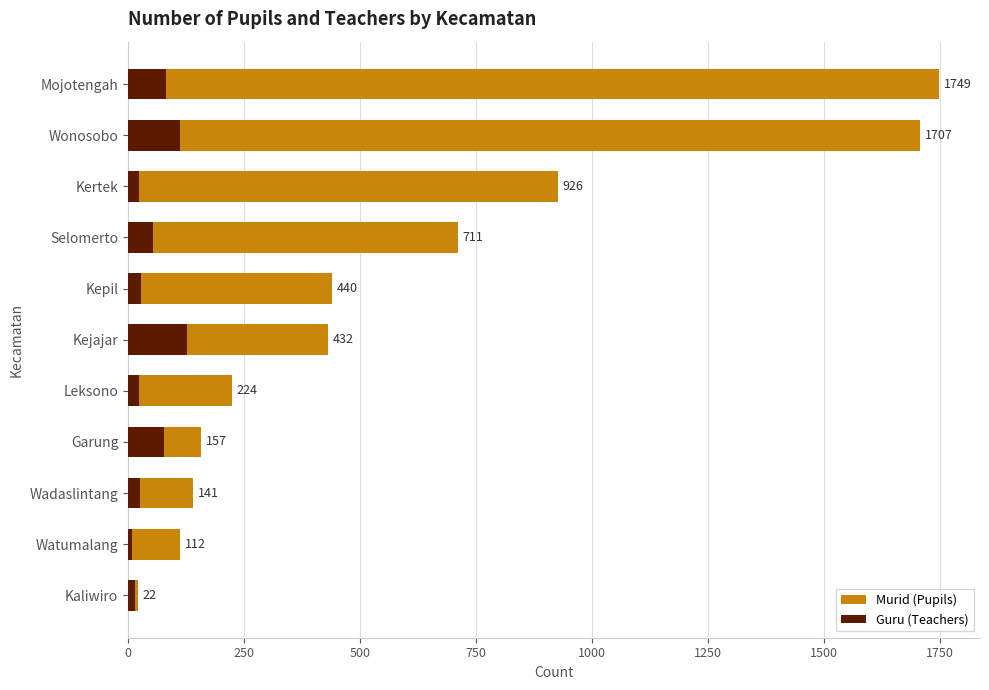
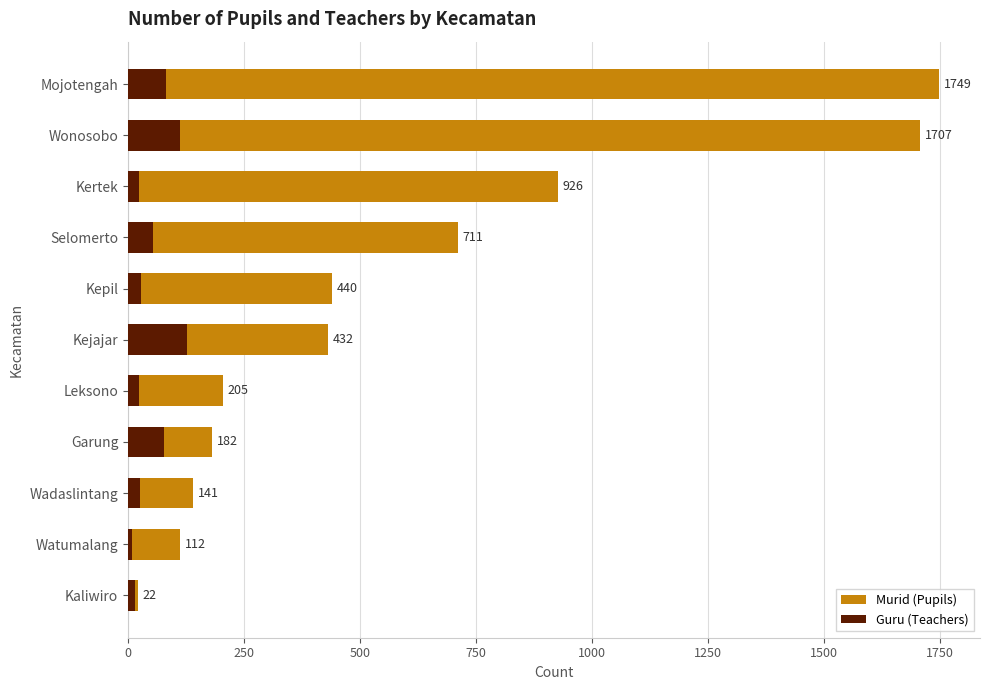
  {
    "Murid (Pupils)": {
      "Mojotengah": 1749,
      "Wonosobo": 1707,
      "Kertek": 926,
      "Selomerto": 711,
      "Kepil": 440,
      "Kejajar": 432,
-     "Leksono": 224,
-     "Garung": 157,
+     "Leksono": 205,
+     "Garung": 182,
      "Wadaslintang": 141,
      "Watumalang": 112,
      "Kaliwiro": 22
    }
  }
